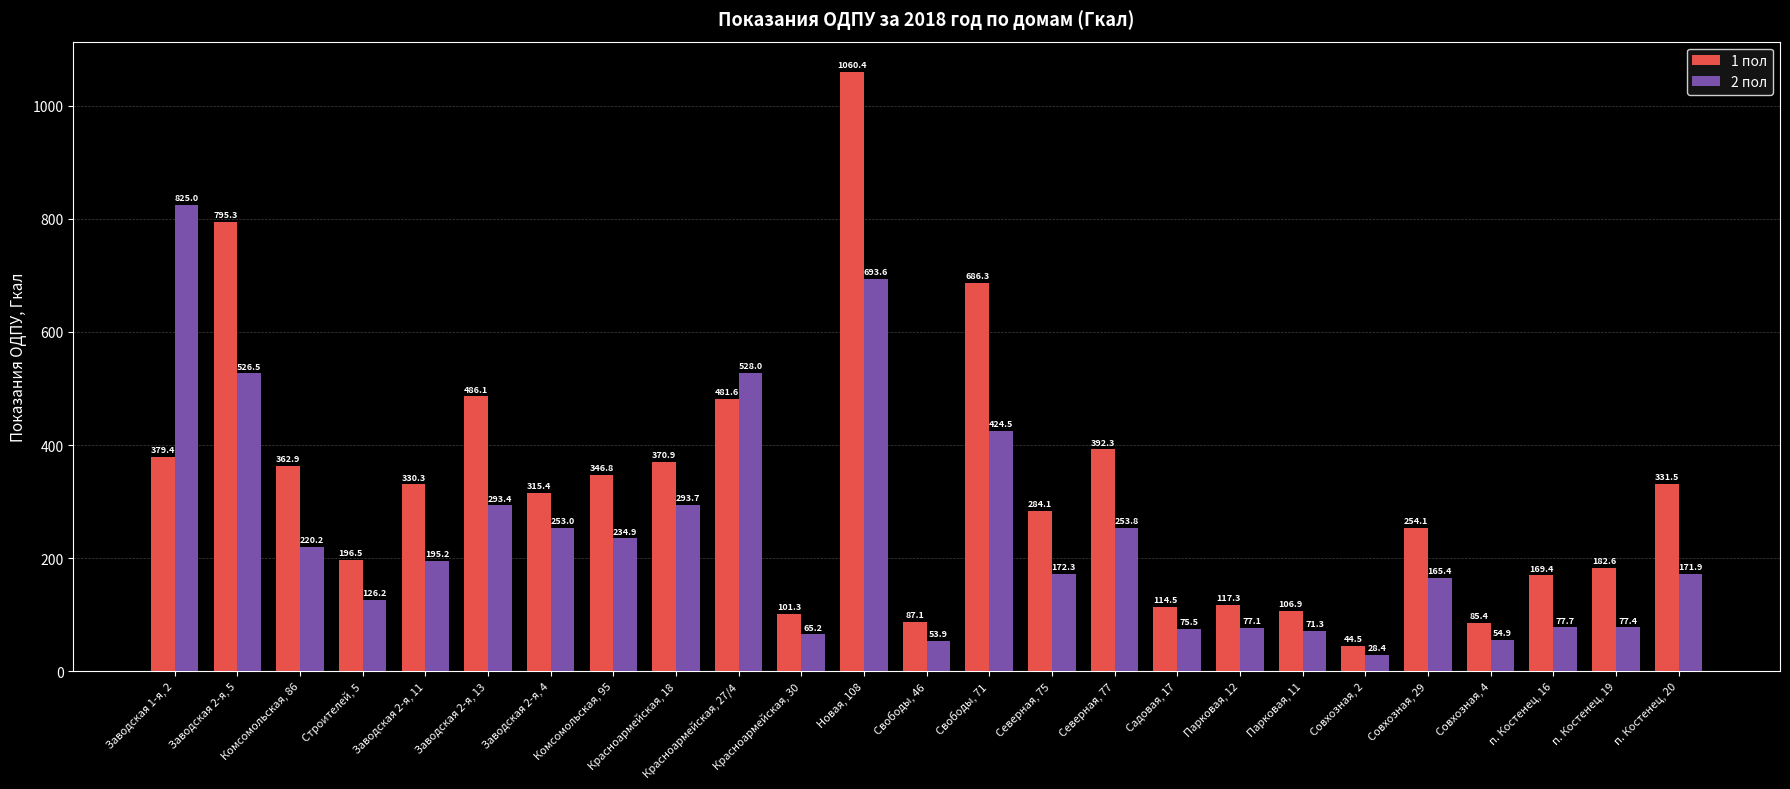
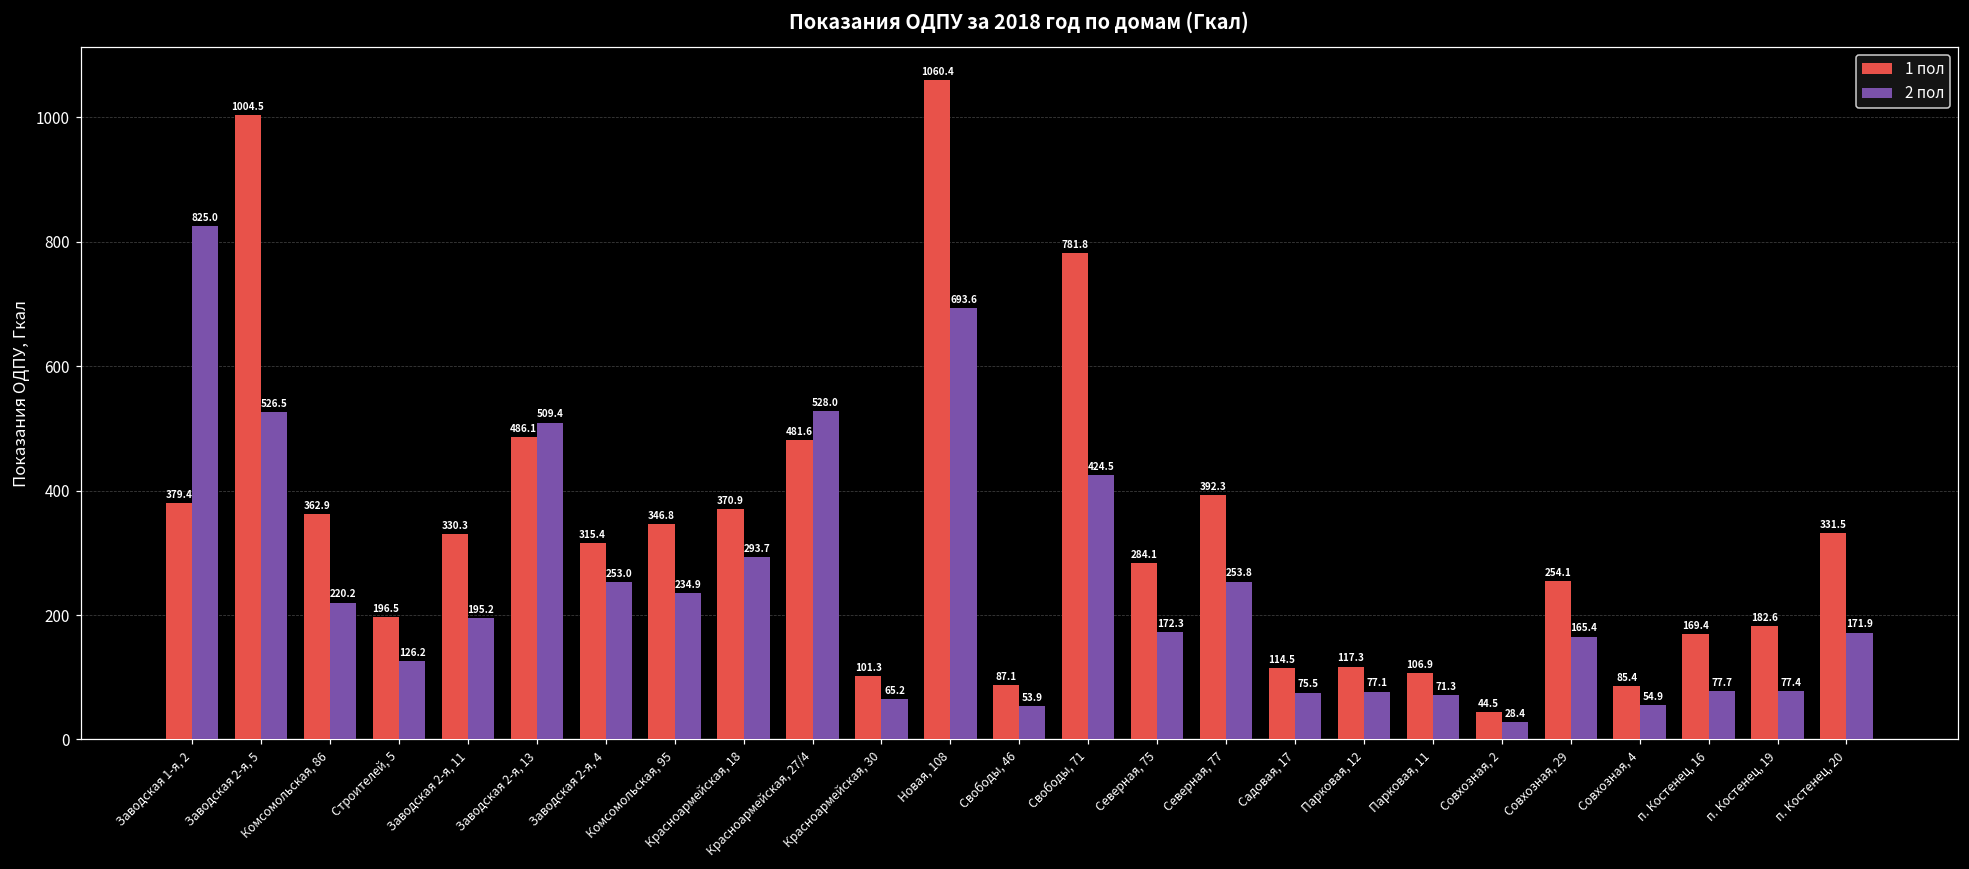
  {
    "1 пол": {
      "Заводская 1-я, 2": 379.4,
-     "Заводская 2-я, 5": 795.3,
+     "Заводская 2-я, 5": 1004.5,
      "Комсомольская, 86": 362.9,
      "Строителей, 5": 196.5,
      "Заводская 2-я, 11": 330.3,
      "Заводская 2-я, 13": 486.1,
      "Заводская 2-я, 4": 315.4,
      "Комсомольская, 95": 346.8,
      "Красноармейская, 18": 370.9,
      "Красноармейская, 27/4": 481.6,
      "Красноармейская, 30": 101.3,
      "Новая, 108": 1060.4,
      "Свободы, 46": 87.1,
-     "Свободы, 71": 686.3,
+     "Свободы, 71": 781.8,
      "Северная, 75": 284.1,
      "Северная, 77": 392.3,
      "Садовая, 17": 114.5,
      "Парковая, 12": 117.3,
      "Парковая, 11": 106.9,
      "Совхозная, 2": 44.5,
      "Совхозная, 29": 254.1,
      "Совхозная, 4": 85.4,
      "п. Костенец, 16": 169.4,
      "п. Костенец, 19": 182.6,
      "п. Костенец, 20": 331.5
    },
    "2 пол": {
      "Заводская 1-я, 2": 825.0,
      "Заводская 2-я, 5": 526.5,
      "Комсомольская, 86": 220.2,
      "Строителей, 5": 126.2,
      "Заводская 2-я, 11": 195.2,
-     "Заводская 2-я, 13": 293.4,
+     "Заводская 2-я, 13": 509.4,
      "Заводская 2-я, 4": 253.0,
      "Комсомольская, 95": 234.9,
      "Красноармейская, 18": 293.7,
      "Красноармейская, 27/4": 528.0,
      "Красноармейская, 30": 65.2,
      "Новая, 108": 693.6,
      "Свободы, 46": 53.9,
      "Свободы, 71": 424.5,
      "Северная, 75": 172.3,
      "Северная, 77": 253.8,
      "Садовая, 17": 75.5,
      "Парковая, 12": 77.1,
      "Парковая, 11": 71.3,
      "Совхозная, 2": 28.4,
      "Совхозная, 29": 165.4,
      "Совхозная, 4": 54.9,
      "п. Костенец, 16": 77.7,
      "п. Костенец, 19": 77.4,
      "п. Костенец, 20": 171.9
    }
  }
